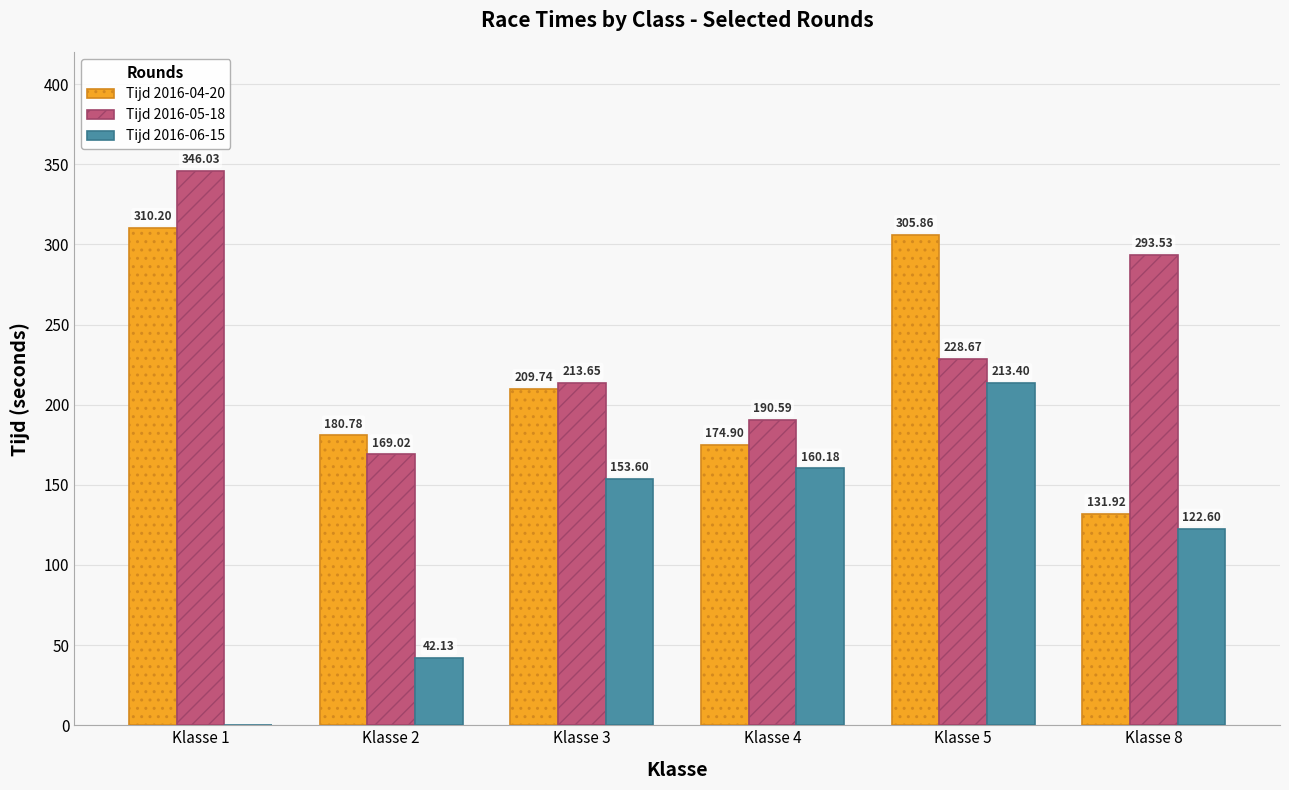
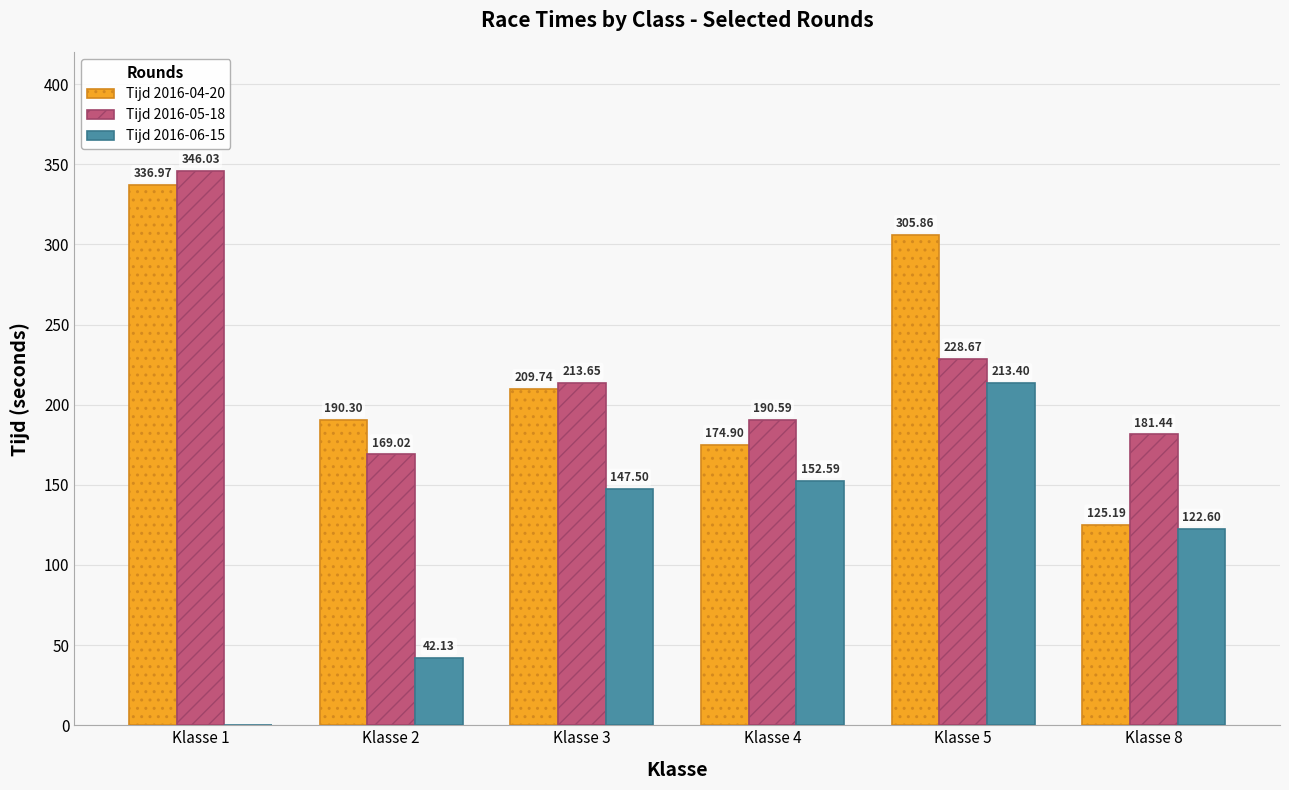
  {
    "Tijd 2016-04-20": {
-     "Klasse 1": 310.20,
-     "Klasse 2": 180.78,
-     "Klasse 8": 131.92
+     "Klasse 1": 336.97,
+     "Klasse 2": 190.30,
+     "Klasse 8": 125.19
    },
    "Tijd 2016-05-18": {
-     "Klasse 8": 293.53
+     "Klasse 8": 181.44
    },
    "Tijd 2016-06-15": {
-     "Klasse 3": 153.60,
-     "Klasse 4": 160.18
+     "Klasse 3": 147.50,
+     "Klasse 4": 152.59
    }
  }
